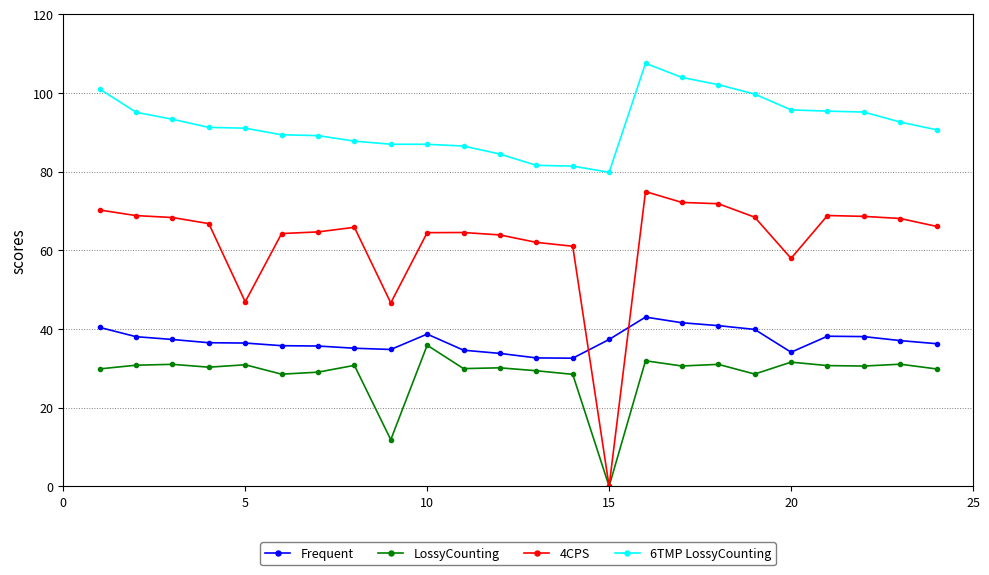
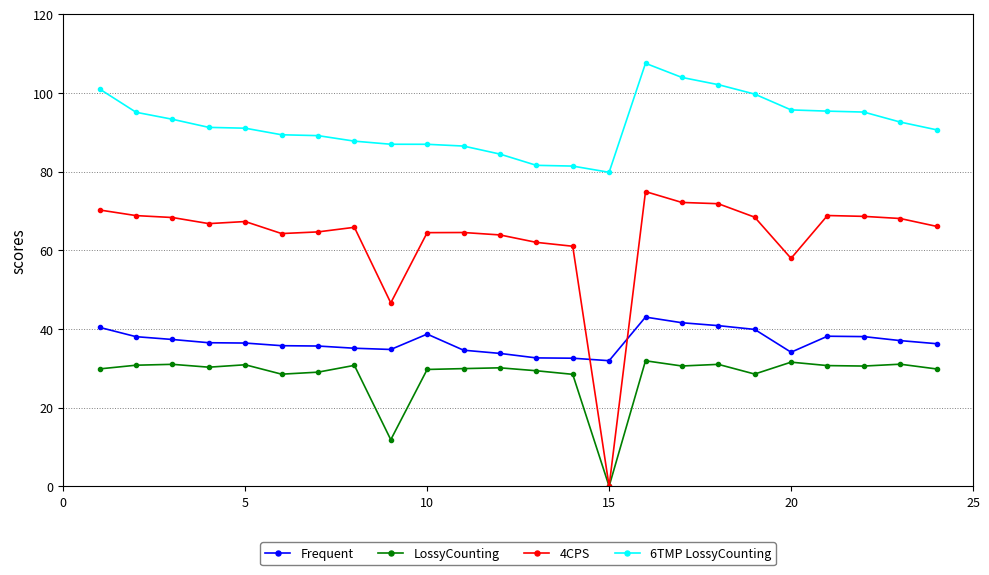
  {
    "Frequent": {
      "5": 36,
      "10": 39,
-     "15": 37,
+     "15": 32,
      "20": 34
    },
    "LossyCounting": {
      "5": 31,
-     "10": 36,
+     "10": 30,
      "20": 32
    },
    "4CPS": {
-     "5": 47,
+     "5": 67,
      "10": 64,
      "20": 58
    },
    "6TMP LossyCounting": {
      "5": 91,
      "10": 87,
      "15": 80,
      "20": 96
    }
  }
